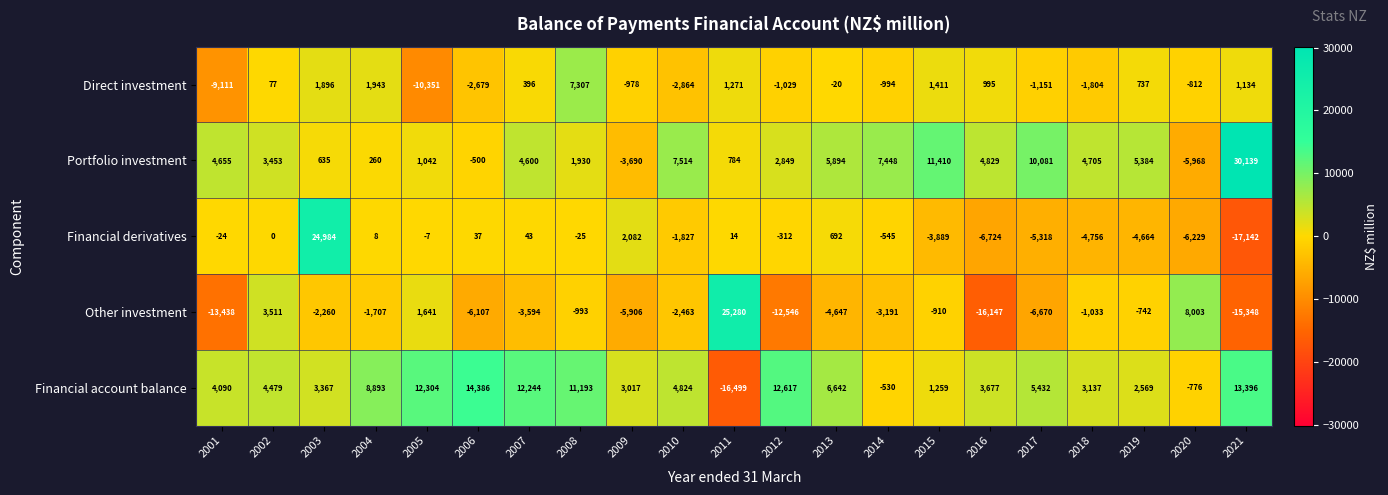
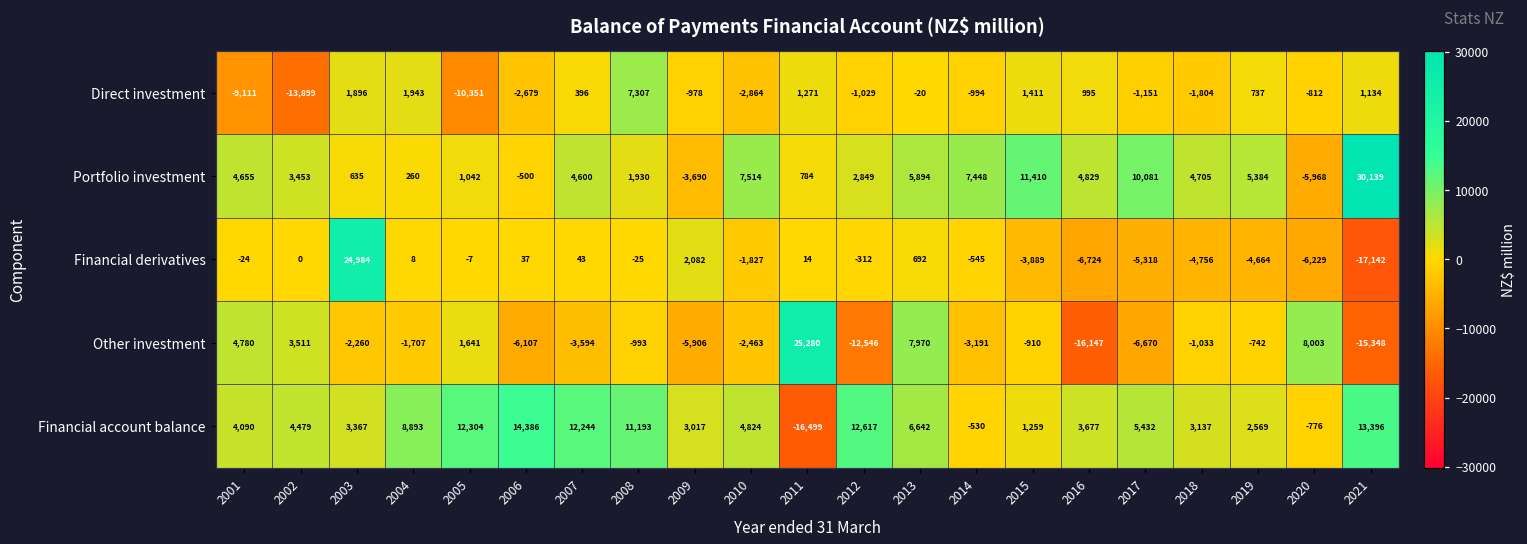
  {
    "Direct investment": {
      "2001": "-9,111",
-     "2002": "77",
+     "2002": "-13,899",
      "2003": "1,896",
      "2004": "1,943",
      "2005": "-10,351",
      "2006": "-2,679",
      "2007": "396",
      "2008": "7,307",
      "2009": "-978",
      "2010": "-2,864",
      "2011": "1,271",
      "2012": "-1,029",
      "2013": "-20",
      "2014": "-994",
      "2015": "1,411",
      "2016": "995",
      "2017": "-1,151",
      "2018": "-1,804",
      "2019": "737",
      "2020": "-812",
      "2021": "1,134"
    },
    "Portfolio investment": {
      "2001": "4,655",
      "2002": "3,453",
      "2003": "635",
      "2004": "260",
      "2005": "1,042",
      "2006": "-500",
      "2007": "4,600",
      "2008": "1,930",
      "2009": "-3,690",
      "2010": "7,514",
      "2011": "784",
      "2012": "2,849",
      "2013": "5,894",
      "2014": "7,448",
      "2015": "11,410",
      "2016": "4,829",
      "2017": "10,081",
      "2018": "4,705",
      "2019": "5,384",
      "2020": "-5,968",
      "2021": "30,139"
    },
    "Financial derivatives": {
      "2001": "-24",
      "2002": "0",
      "2003": "24,984",
      "2004": "8",
      "2005": "-7",
      "2006": "37",
      "2007": "43",
      "2008": "-25",
      "2009": "2,082",
      "2010": "-1,827",
      "2011": "14",
      "2012": "-312",
      "2013": "692",
      "2014": "-545",
      "2015": "-3,889",
      "2016": "-6,724",
      "2017": "-5,318",
      "2018": "-4,756",
      "2019": "-4,664",
      "2020": "-6,229",
      "2021": "-17,142"
    },
    "Other investment": {
-     "2001": "-13,438",
+     "2001": "4,780",
      "2002": "3,511",
      "2003": "-2,260",
      "2004": "-1,707",
      "2005": "1,641",
      "2006": "-6,107",
      "2007": "-3,594",
      "2008": "-993",
      "2009": "-5,906",
      "2010": "-2,463",
      "2011": "25,280",
      "2012": "-12,546",
-     "2013": "-4,647",
+     "2013": "7,970",
      "2014": "-3,191",
      "2015": "-910",
      "2016": "-16,147",
      "2017": "-6,670",
      "2018": "-1,033",
      "2019": "-742",
      "2020": "8,003",
      "2021": "-15,348"
    },
    "Financial account balance": {
      "2001": "4,090",
      "2002": "4,479",
      "2003": "3,367",
      "2004": "8,893",
      "2005": "12,304",
      "2006": "14,386",
      "2007": "12,244",
      "2008": "11,193",
      "2009": "3,017",
      "2010": "4,824",
      "2011": "-16,499",
      "2012": "12,617",
      "2013": "6,642",
      "2014": "-530",
      "2015": "1,259",
      "2016": "3,677",
      "2017": "5,432",
      "2018": "3,137",
      "2019": "2,569",
      "2020": "-776",
      "2021": "13,396"
    }
  }
